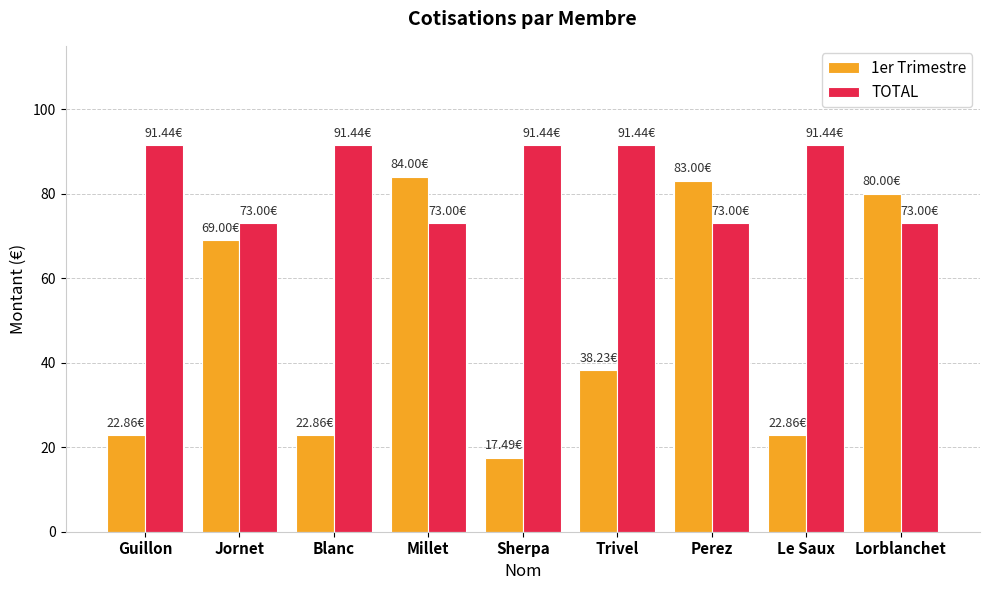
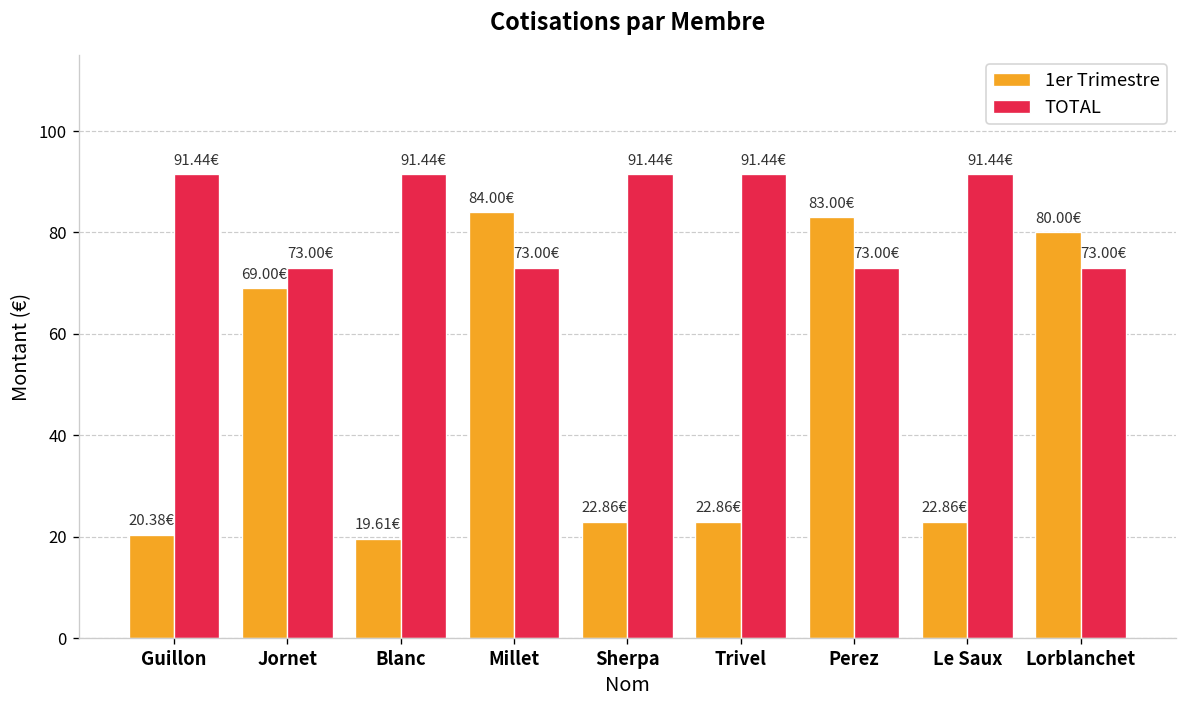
  {
    "1er Trimestre": {
-     "Guillon": "22.86€",
+     "Guillon": "20.38€",
      "Jornet": "69.00€",
-     "Blanc": "22.86€",
+     "Blanc": "19.61€",
      "Millet": "84.00€",
-     "Sherpa": "17.49€",
-     "Trivel": "38.23€",
+     "Sherpa": "22.86€",
+     "Trivel": "22.86€",
      "Perez": "83.00€",
      "Le Saux": "22.86€",
      "Lorblanchet": "80.00€"
    },
    "TOTAL": {
      "Guillon": "91.44€",
      "Jornet": "73.00€",
      "Blanc": "91.44€",
      "Millet": "73.00€",
      "Sherpa": "91.44€",
      "Trivel": "91.44€",
      "Perez": "73.00€",
      "Le Saux": "91.44€",
      "Lorblanchet": "73.00€"
    }
  }
